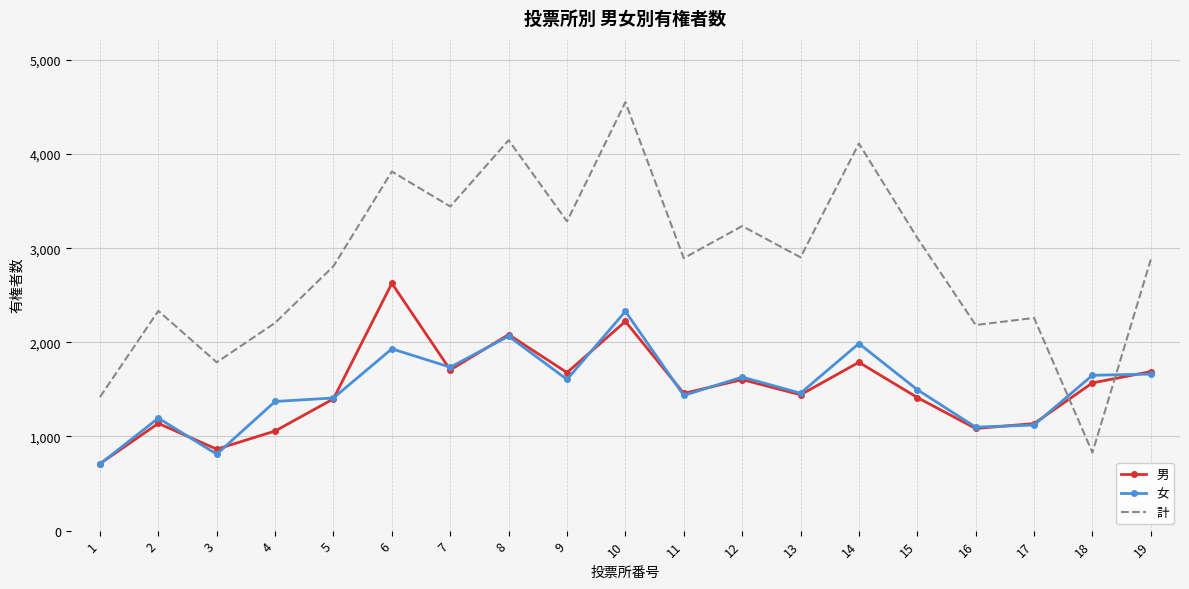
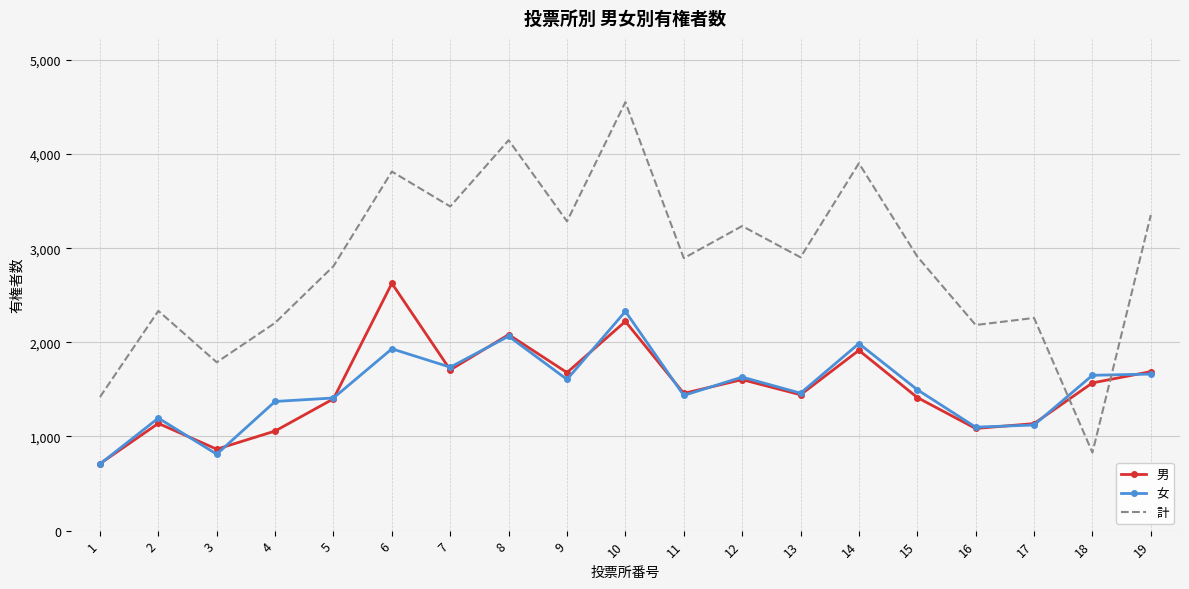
  {
    "男": {
      "2": "1,100",
      "3": "900",
      "4": "1,100",
      "6": "2,600",
      "7": "1,700",
      "9": "1,700",
      "10": "2,200",
-     "14": "1,800",
+     "14": "1,900",
      "15": "1,400",
      "18": "1,600"
    },
    "女": {
      "2": "1,200",
      "3": "800",
      "4": "1,400",
      "6": "1,900",
      "7": "1,700",
      "9": "1,600",
      "10": "2,300",
      "14": "2,000",
      "15": "1,500",
      "18": "1,700"
    },
    "計": {
      "1": "1,400",
      "2": "2,300",
      "3": "1,800",
      "4": "2,200",
      "5": "2,800",
      "6": "3,800",
      "7": "3,400",
      "8": "4,100",
      "9": "3,300",
      "10": "4,600",
      "11": "2,900",
      "12": "3,200",
      "13": "2,900",
-     "14": "4,100",
-     "15": "3,100",
+     "14": "3,900",
+     "15": "2,900",
      "16": "2,200",
      "17": "2,300",
      "18": "800",
-     "19": "2,900"
+     "19": "3,400"
    }
  }
